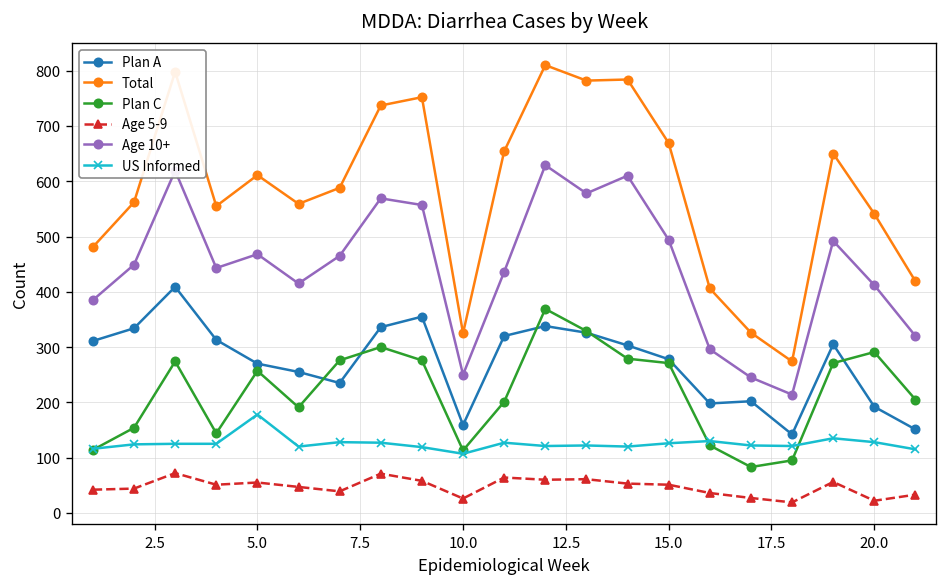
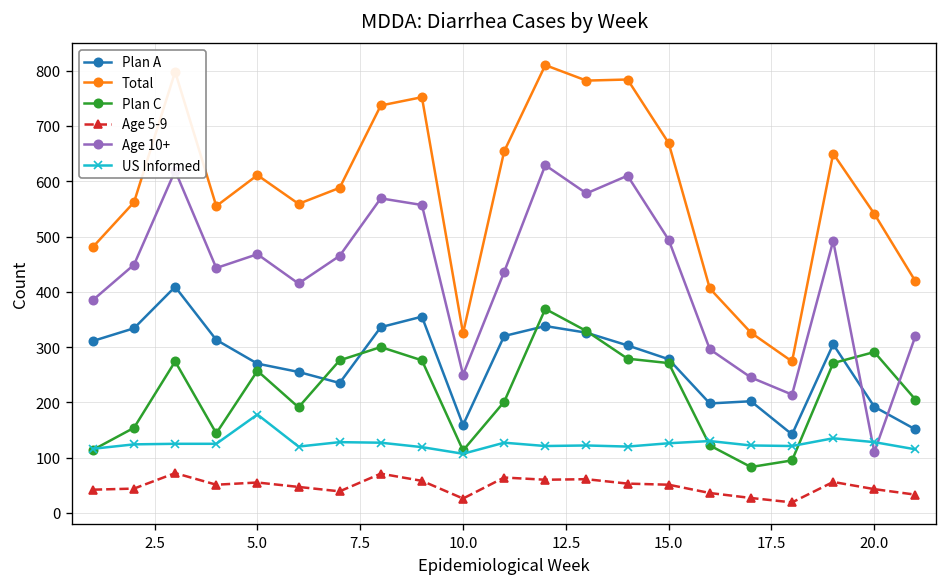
  {
    "Plan A": {
      "5.0": 270,
      "10.0": 160,
      "15.0": 280,
      "20.0": 190
    },
    "Total": {
      "5.0": 610,
      "10.0": 330,
      "15.0": 670,
      "20.0": 540
    },
    "Plan C": {
      "5.0": 260,
      "10.0": 110,
      "15.0": 270,
      "20.0": 290
    },
    "Age 5-9": {
      "5.0": 60,
      "10.0": 30,
      "15.0": 50,
-     "20.0": 20
+     "20.0": 40
    },
    "Age 10+": {
      "5.0": 470,
      "10.0": 250,
      "15.0": 490,
-     "20.0": 410
+     "20.0": 110
    },
    "US Informed": {
      "5.0": 180,
      "10.0": 110,
      "15.0": 130,
      "20.0": 130
    }
  }
